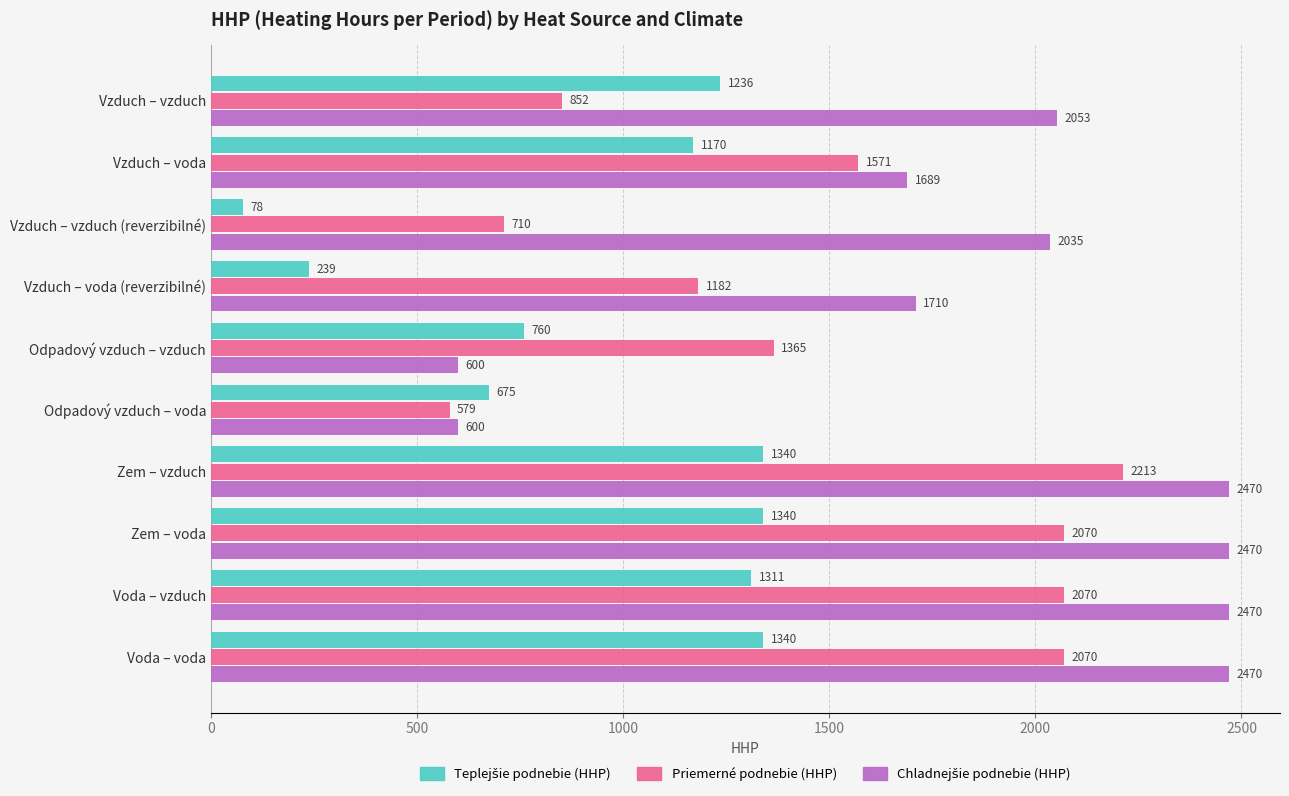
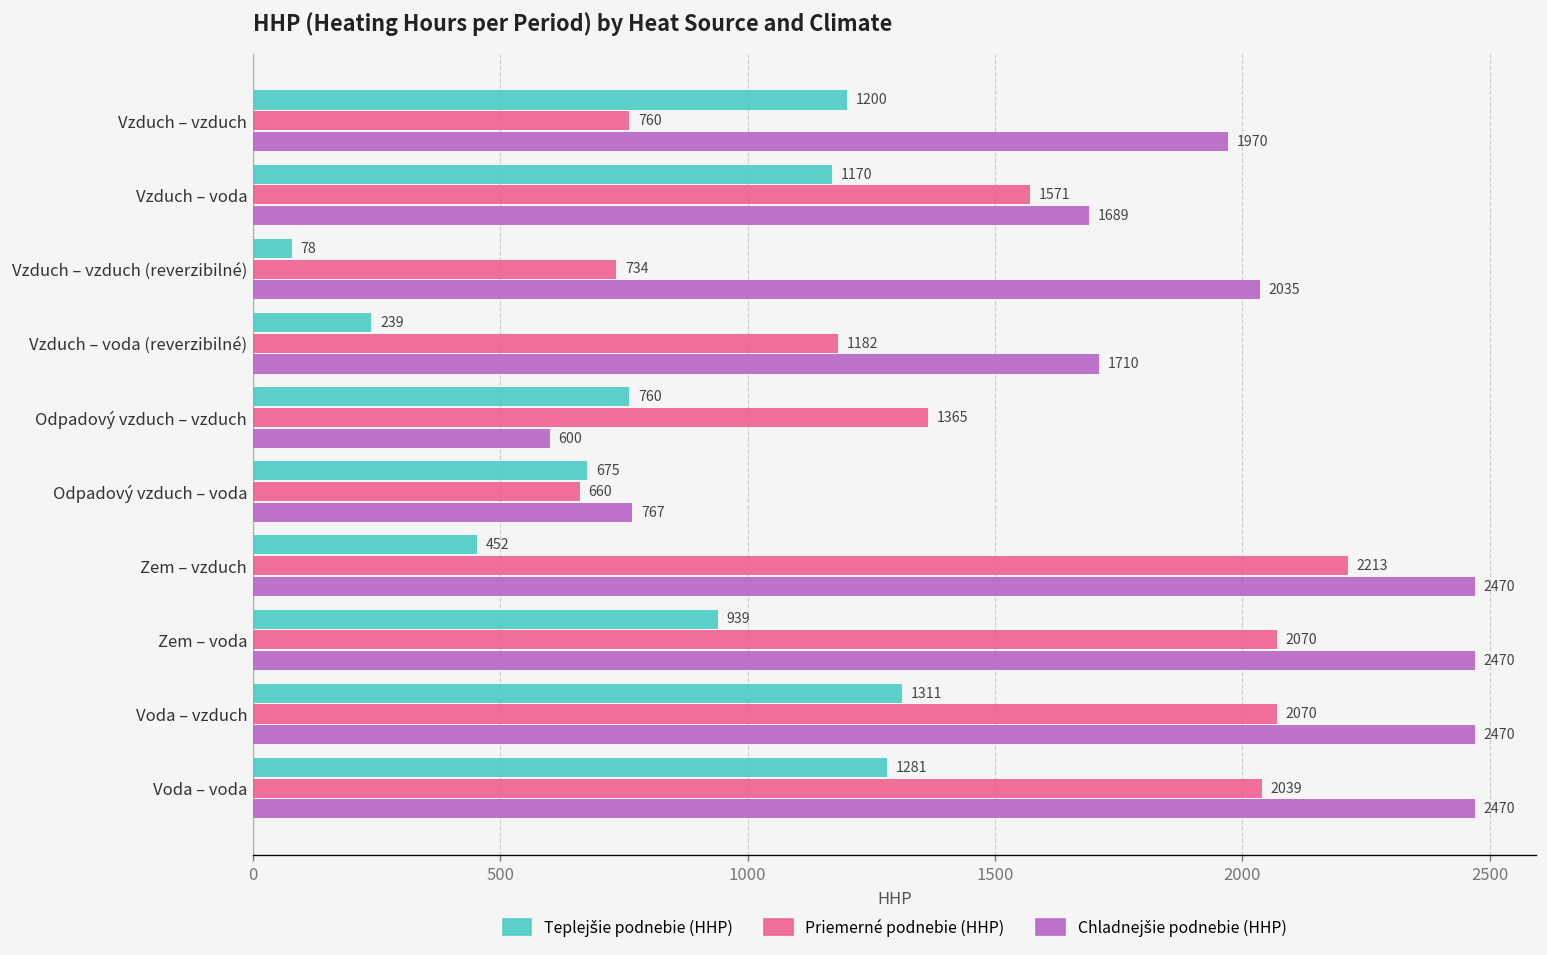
  {
    "Teplejšie podnebie (HHP)": {
-     "Vzduch – vzduch": 1236,
+     "Vzduch – vzduch": 1200,
      "Vzduch – voda": 1170,
      "Vzduch – vzduch (reverzibilné)": 78,
      "Vzduch – voda (reverzibilné)": 239,
      "Odpadový vzduch – vzduch": 760,
      "Odpadový vzduch – voda": 675,
-     "Zem – vzduch": 1340,
-     "Zem – voda": 1340,
+     "Zem – vzduch": 452,
+     "Zem – voda": 939,
      "Voda – vzduch": 1311,
-     "Voda – voda": 1340
+     "Voda – voda": 1281
    },
    "Priemerné podnebie (HHP)": {
-     "Vzduch – vzduch": 852,
+     "Vzduch – vzduch": 760,
      "Vzduch – voda": 1571,
-     "Vzduch – vzduch (reverzibilné)": 710,
+     "Vzduch – vzduch (reverzibilné)": 734,
      "Vzduch – voda (reverzibilné)": 1182,
      "Odpadový vzduch – vzduch": 1365,
-     "Odpadový vzduch – voda": 579,
+     "Odpadový vzduch – voda": 660,
      "Zem – vzduch": 2213,
      "Zem – voda": 2070,
      "Voda – vzduch": 2070,
-     "Voda – voda": 2070
+     "Voda – voda": 2039
    },
    "Chladnejšie podnebie (HHP)": {
-     "Vzduch – vzduch": 2053,
+     "Vzduch – vzduch": 1970,
      "Vzduch – voda": 1689,
      "Vzduch – vzduch (reverzibilné)": 2035,
      "Vzduch – voda (reverzibilné)": 1710,
      "Odpadový vzduch – vzduch": 600,
-     "Odpadový vzduch – voda": 600,
+     "Odpadový vzduch – voda": 767,
      "Zem – vzduch": 2470,
      "Zem – voda": 2470,
      "Voda – vzduch": 2470,
      "Voda – voda": 2470
    }
  }
